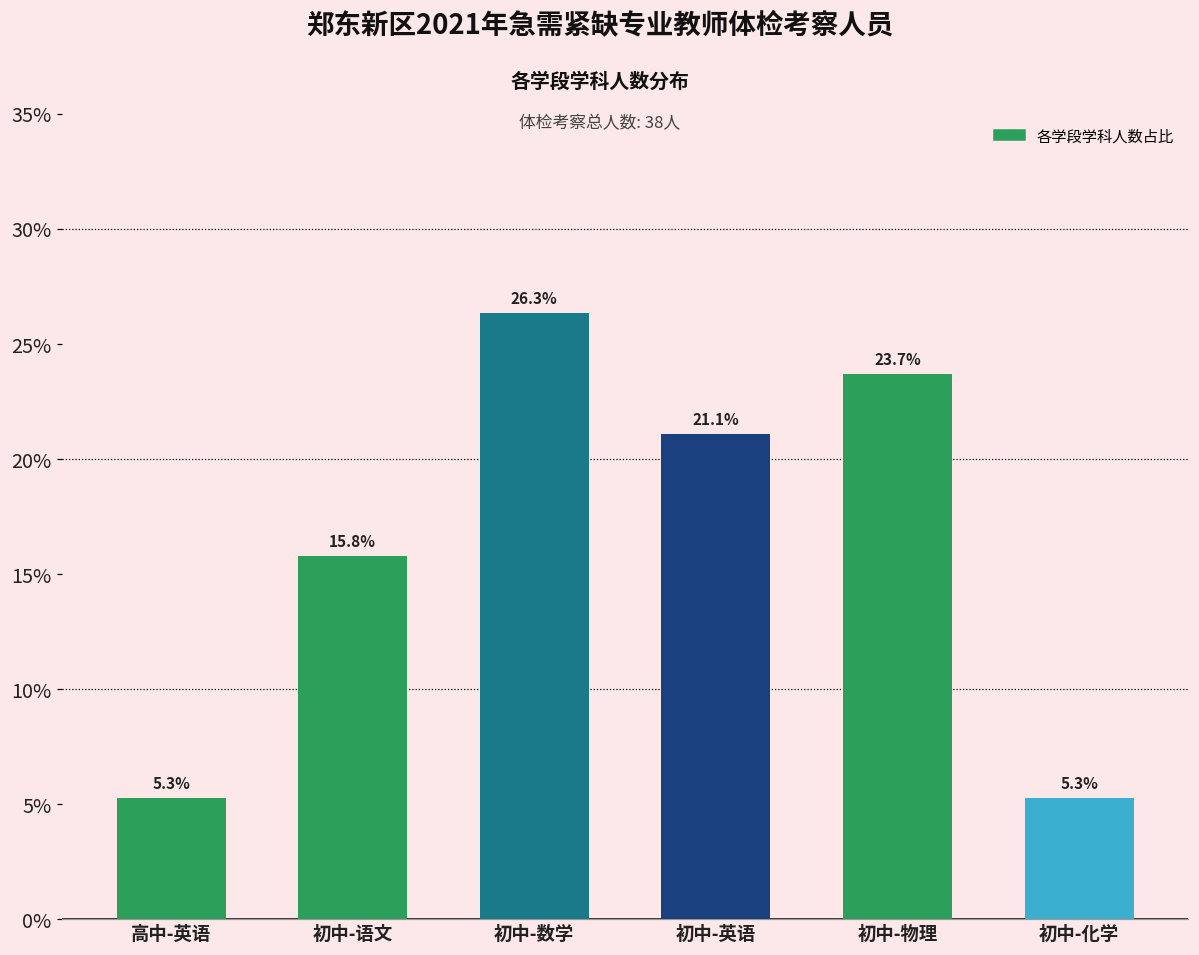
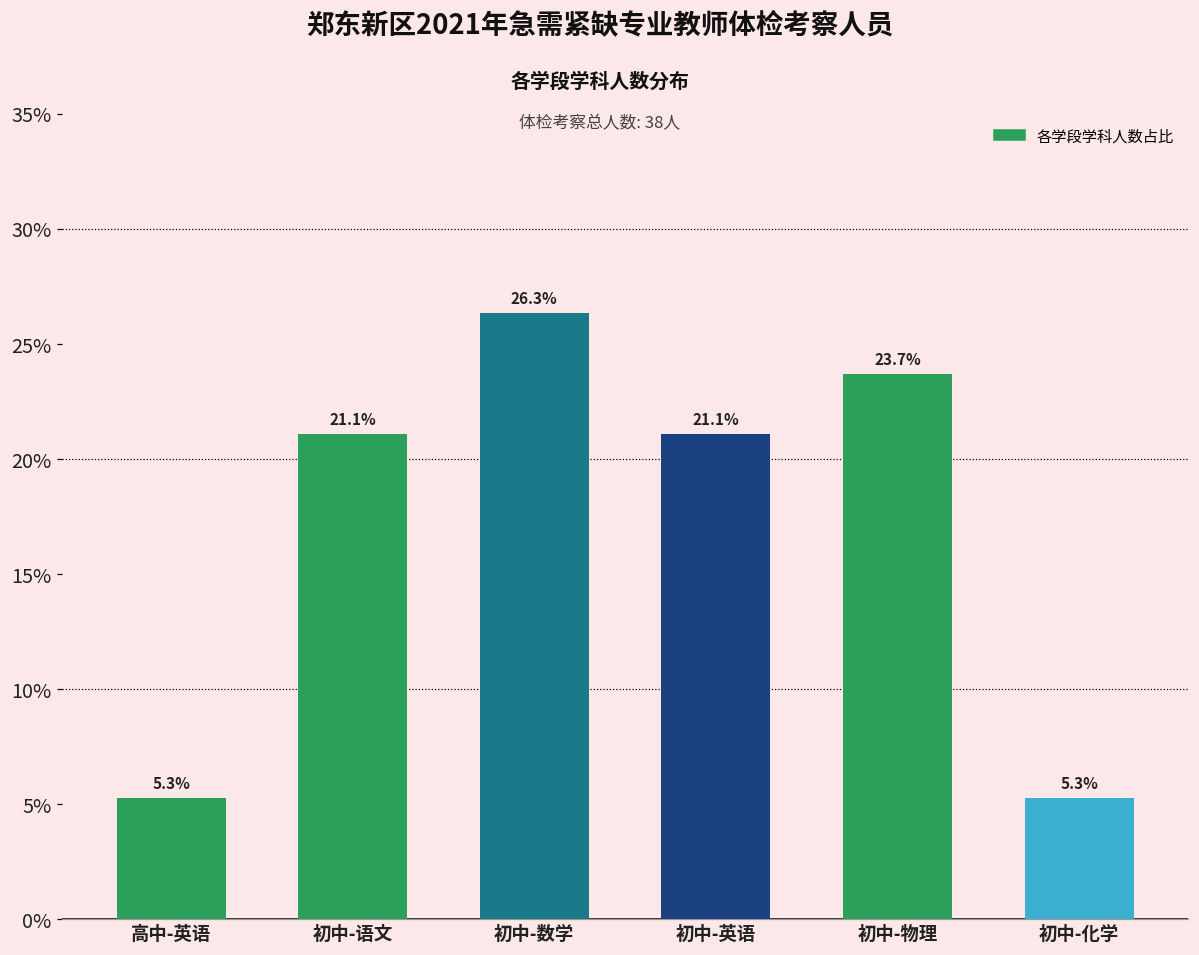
  {
    "高中-英语": "5.3%",
-   "初中-语文": "15.8%",
+   "初中-语文": "21.1%",
    "初中-数学": "26.3%",
    "初中-英语": "21.1%",
    "初中-物理": "23.7%",
    "初中-化学": "5.3%"
  }
